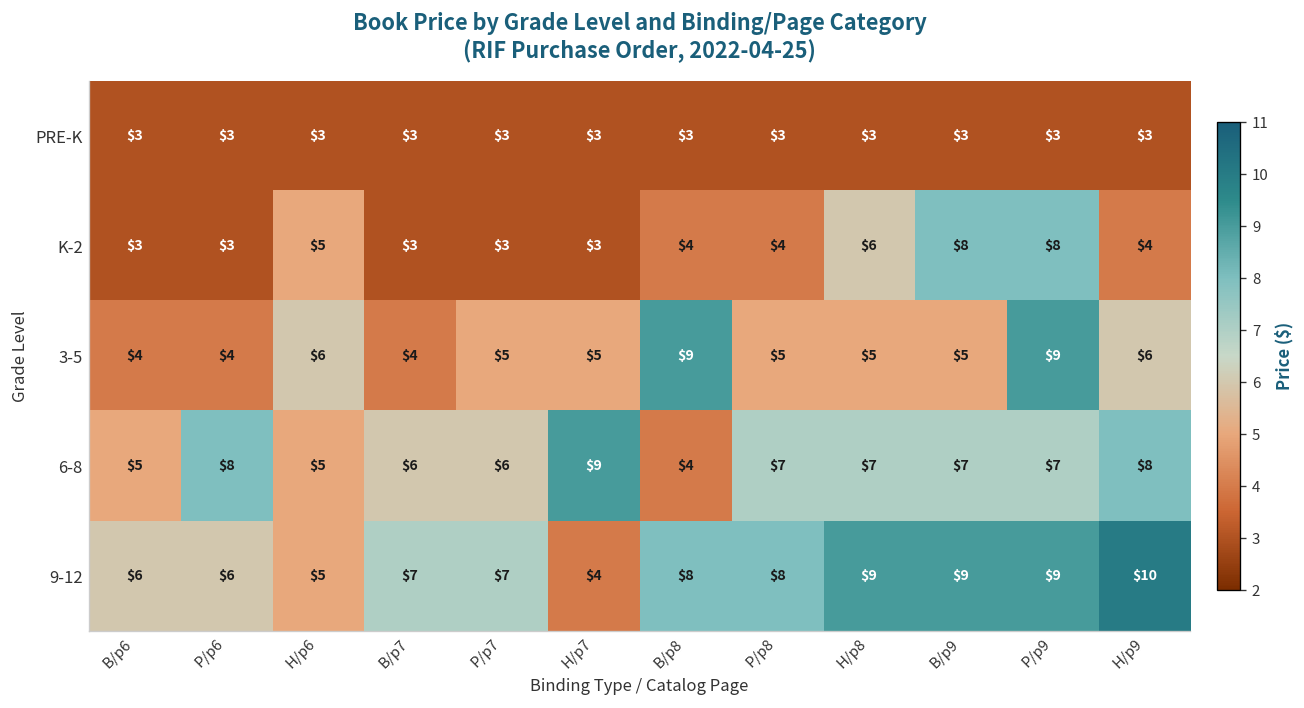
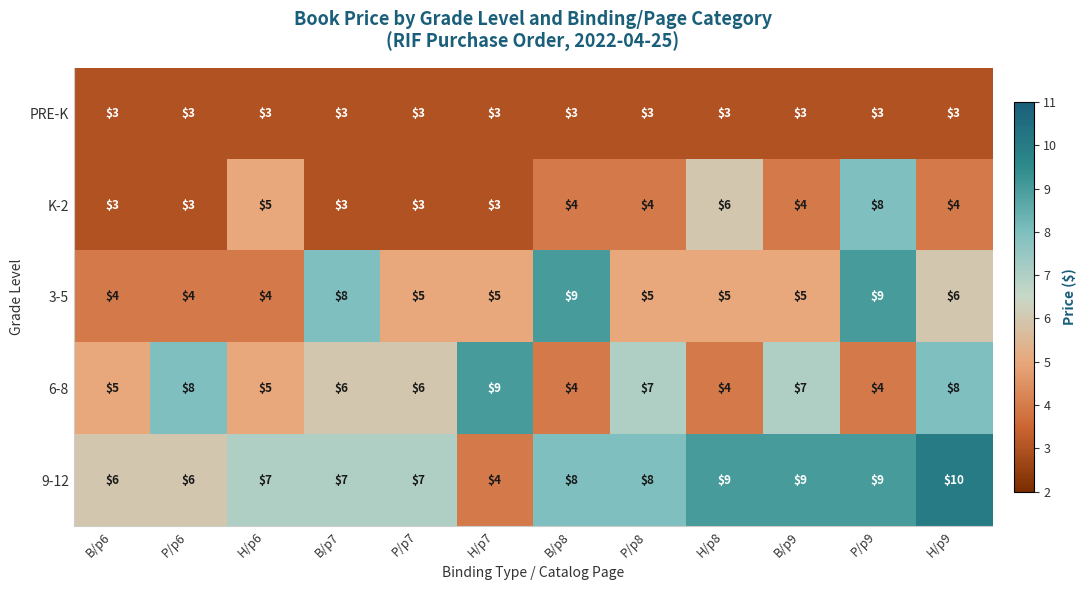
  {
    "PRE-K": {
      "B/p6": "$3",
      "P/p6": "$3",
      "H/p6": "$3",
      "B/p7": "$3",
      "P/p7": "$3",
      "H/p7": "$3",
      "B/p8": "$3",
      "P/p8": "$3",
      "H/p8": "$3",
      "B/p9": "$3",
      "P/p9": "$3",
      "H/p9": "$3"
    },
    "K-2": {
      "B/p6": "$3",
      "P/p6": "$3",
      "H/p6": "$5",
      "B/p7": "$3",
      "P/p7": "$3",
      "H/p7": "$3",
      "B/p8": "$4",
      "P/p8": "$4",
      "H/p8": "$6",
-     "B/p9": "$8",
+     "B/p9": "$4",
      "P/p9": "$8",
      "H/p9": "$4"
    },
    "3-5": {
      "B/p6": "$4",
      "P/p6": "$4",
-     "H/p6": "$6",
-     "B/p7": "$4",
+     "H/p6": "$4",
+     "B/p7": "$8",
      "P/p7": "$5",
      "H/p7": "$5",
      "B/p8": "$9",
      "P/p8": "$5",
      "H/p8": "$5",
      "B/p9": "$5",
      "P/p9": "$9",
      "H/p9": "$6"
    },
    "6-8": {
      "B/p6": "$5",
      "P/p6": "$8",
      "H/p6": "$5",
      "B/p7": "$6",
      "P/p7": "$6",
      "H/p7": "$9",
      "B/p8": "$4",
      "P/p8": "$7",
-     "H/p8": "$7",
+     "H/p8": "$4",
      "B/p9": "$7",
-     "P/p9": "$7",
+     "P/p9": "$4",
      "H/p9": "$8"
    },
    "9-12": {
      "B/p6": "$6",
      "P/p6": "$6",
-     "H/p6": "$5",
+     "H/p6": "$7",
      "B/p7": "$7",
      "P/p7": "$7",
      "H/p7": "$4",
      "B/p8": "$8",
      "P/p8": "$8",
      "H/p8": "$9",
      "B/p9": "$9",
      "P/p9": "$9",
      "H/p9": "$10"
    }
  }
